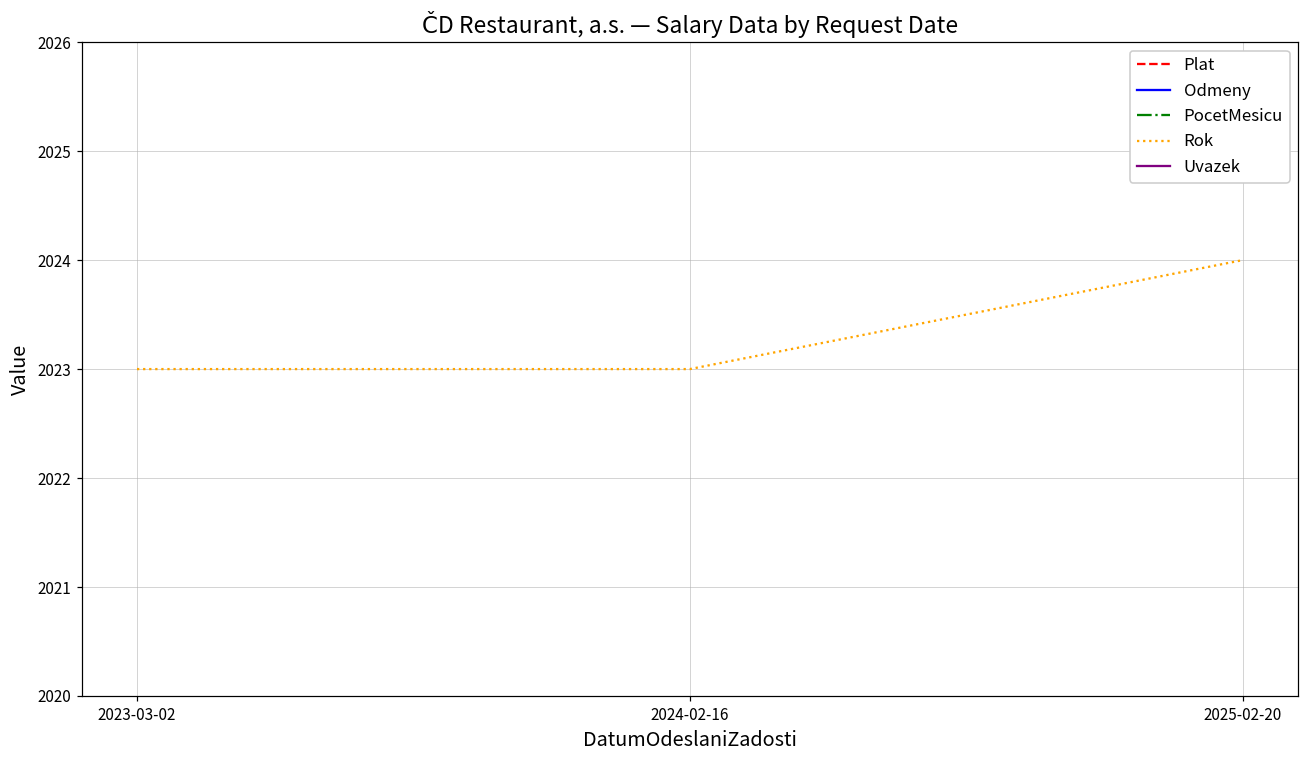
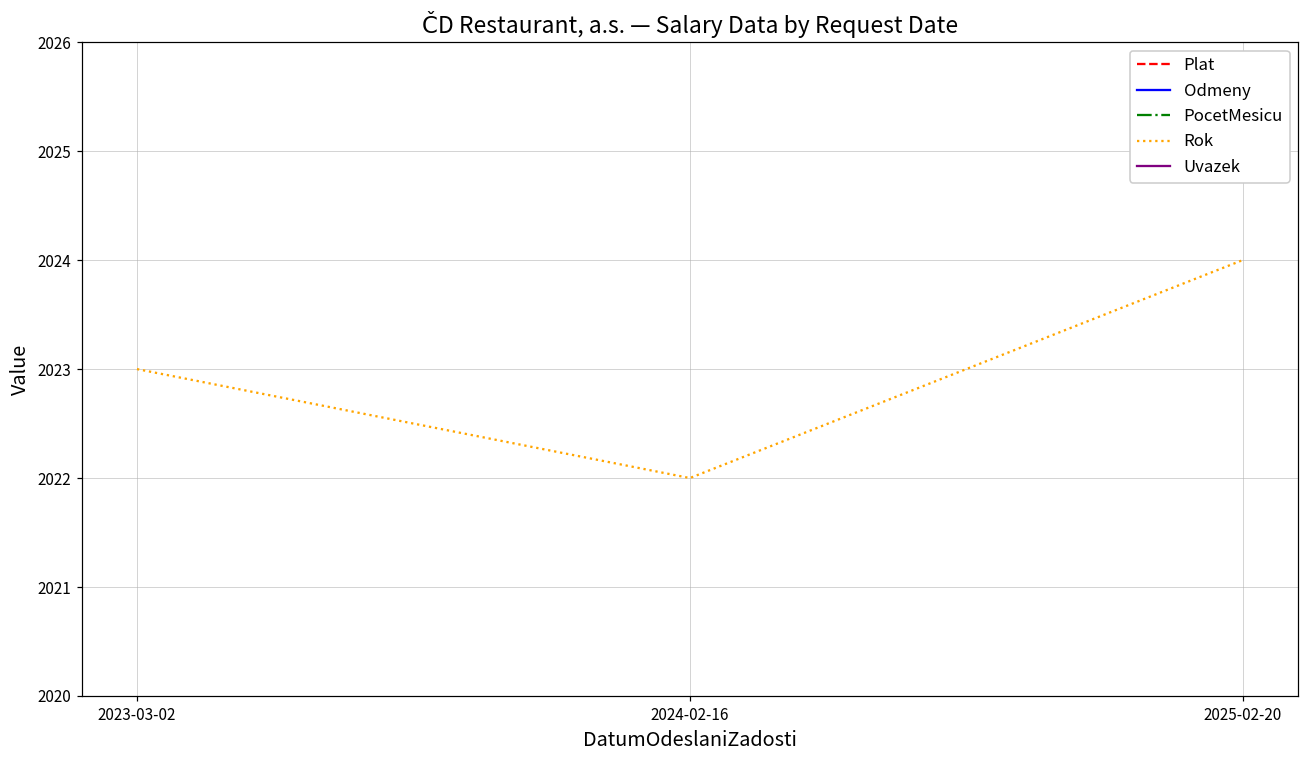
  {
    "Rok": {
      "2023-03-02": 2023,
-     "2024-02-16": 2023,
+     "2024-02-16": 2022,
      "2025-02-20": 2024
    }
  }
